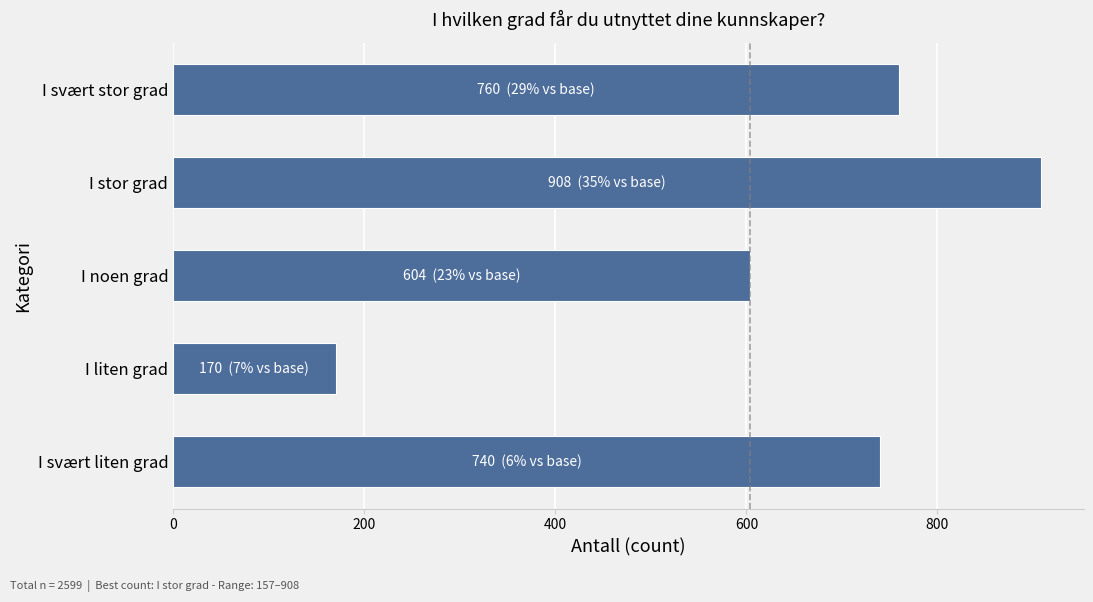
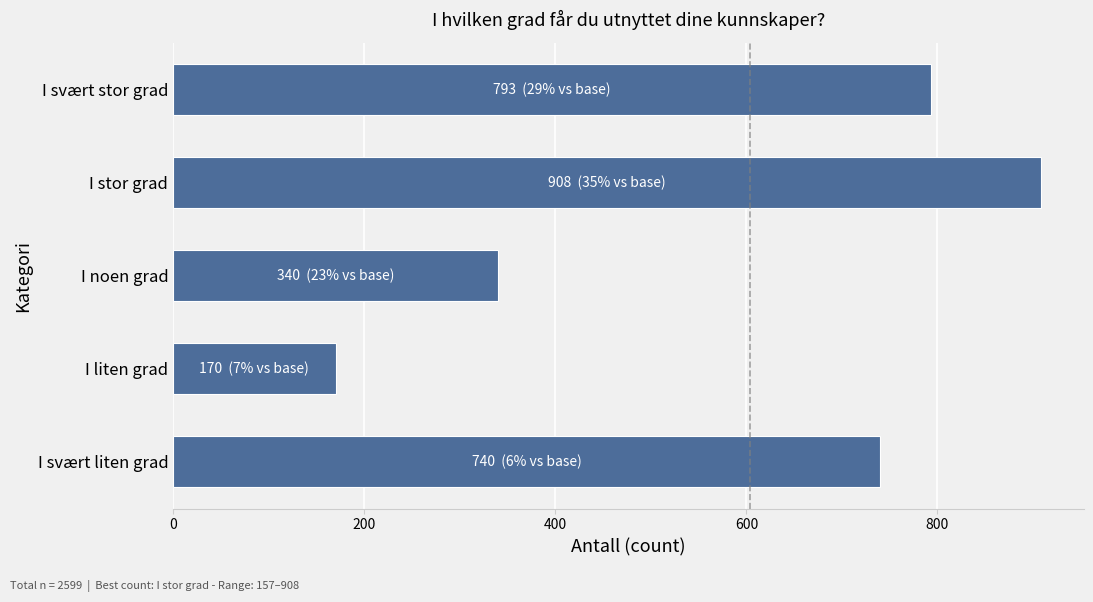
  {
-   "I svært stor grad": 760,
-   "I noen grad": 604
+   "I svært stor grad": 793,
+   "I noen grad": 340
  }
